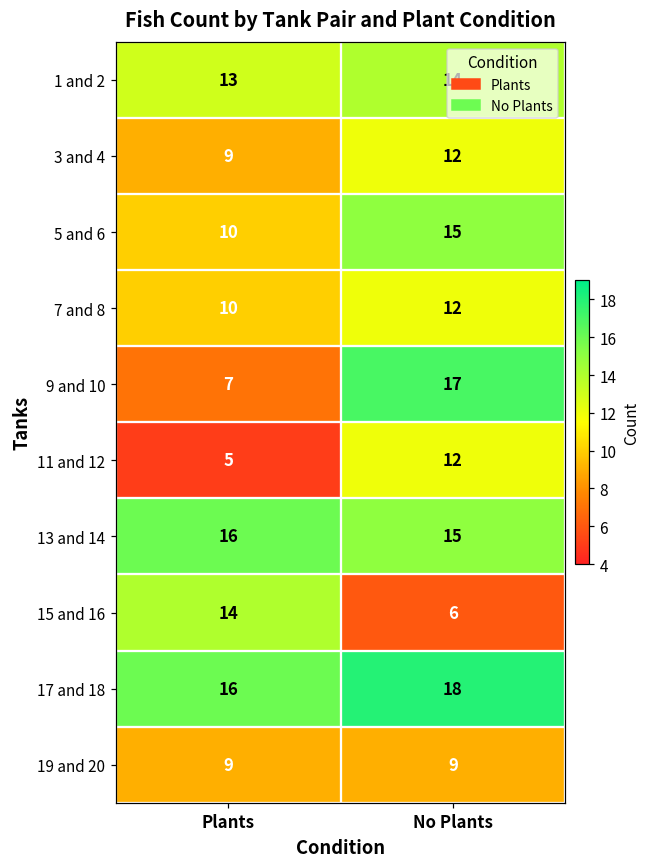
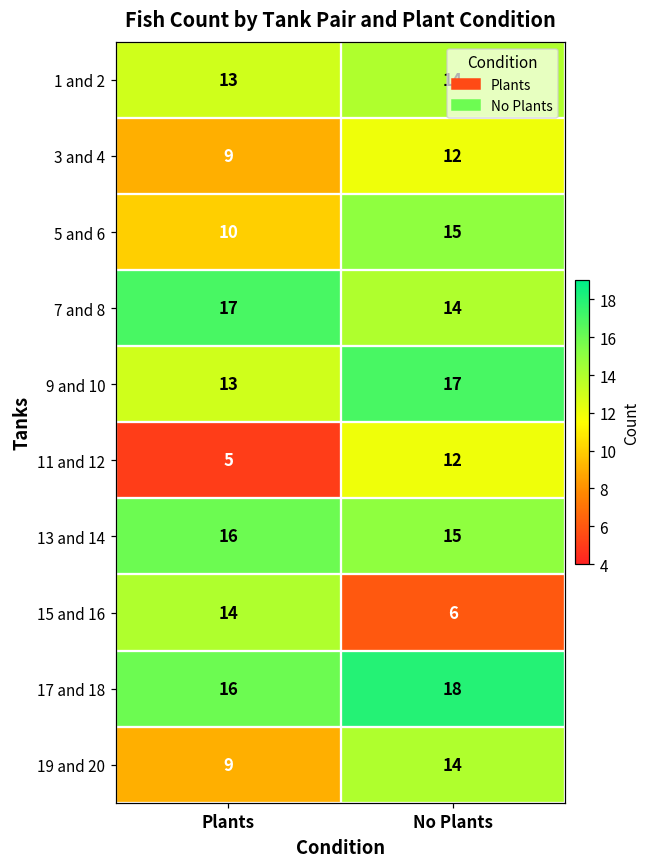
  {
    "1 and 2": {
      "Plants": 13
    },
    "3 and 4": {
      "Plants": 9,
      "No Plants": 12
    },
    "5 and 6": {
      "Plants": 10,
      "No Plants": 15
    },
    "7 and 8": {
-     "Plants": 10,
-     "No Plants": 12
+     "Plants": 17,
+     "No Plants": 14
    },
    "9 and 10": {
-     "Plants": 7,
+     "Plants": 13,
      "No Plants": 17
    },
    "11 and 12": {
      "Plants": 5,
      "No Plants": 12
    },
    "13 and 14": {
      "Plants": 16,
      "No Plants": 15
    },
    "15 and 16": {
      "Plants": 14,
      "No Plants": 6
    },
    "17 and 18": {
      "Plants": 16,
      "No Plants": 18
    },
    "19 and 20": {
      "Plants": 9,
-     "No Plants": 9
+     "No Plants": 14
    }
  }
